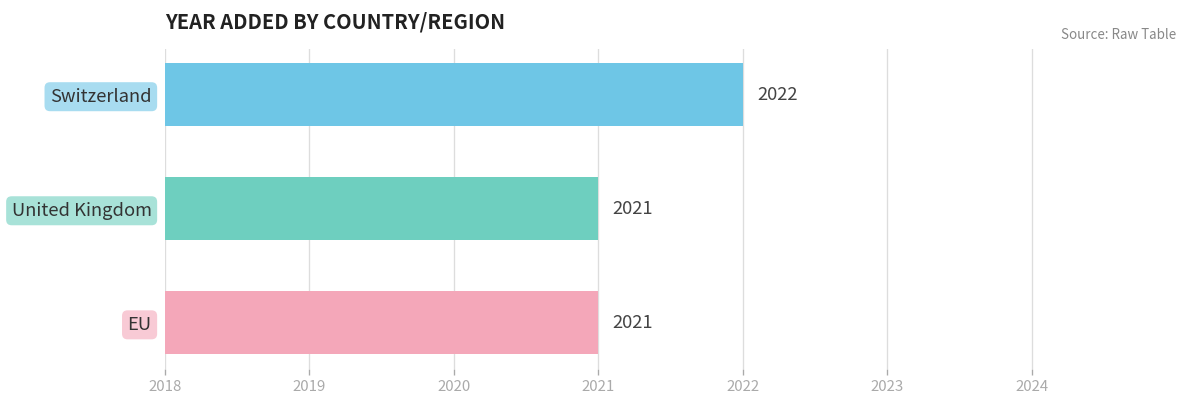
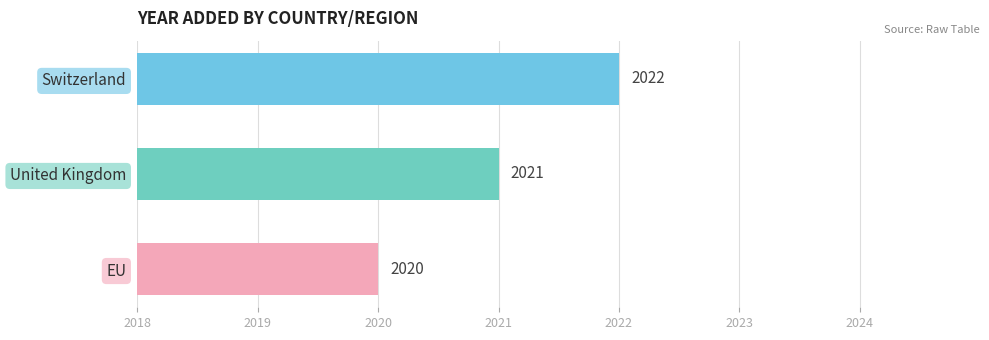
  {
    "Switzerland": 2022,
    "United Kingdom": 2021,
-   "EU": 2021
+   "EU": 2020
  }
